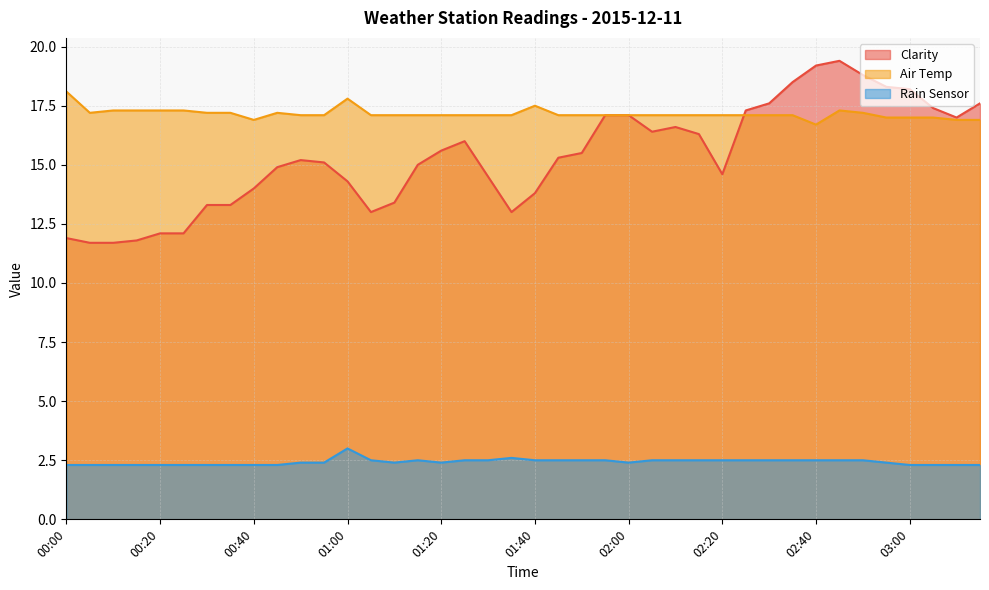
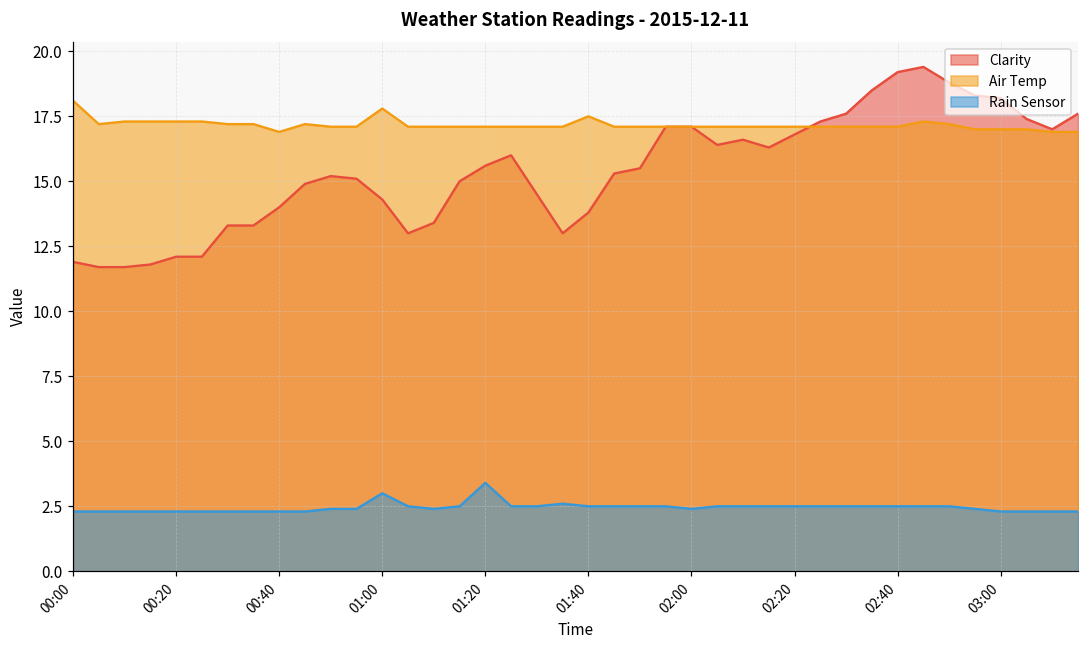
  {
    "Clarity": {
      "00:00": 11.9,
      "00:20": 12.1,
      "00:40": 14.0,
      "01:00": 14.3,
      "01:20": 15.6,
      "01:40": 13.8,
-     "02:20": 14.6,
+     "02:20": 16.8,
      "02:40": 19.2
    },
    "Air Temp": {
      "00:00": 18.1,
      "00:20": 17.3,
      "00:40": 16.9,
      "01:00": 17.8,
      "01:20": 17.1,
      "01:40": 17.5,
      "02:20": 17.1,
-     "02:40": 16.7,
+     "02:40": 17.1,
      "03:00": 17.0
    },
    "Rain Sensor": {
      "00:00": 2.3,
      "00:20": 2.3,
      "00:40": 2.3,
      "01:00": 3.0,
-     "01:20": 2.4,
+     "01:20": 3.4,
      "01:40": 2.5,
      "02:00": 2.4,
      "02:20": 2.5,
      "02:40": 2.5,
      "03:00": 2.3
    }
  }
